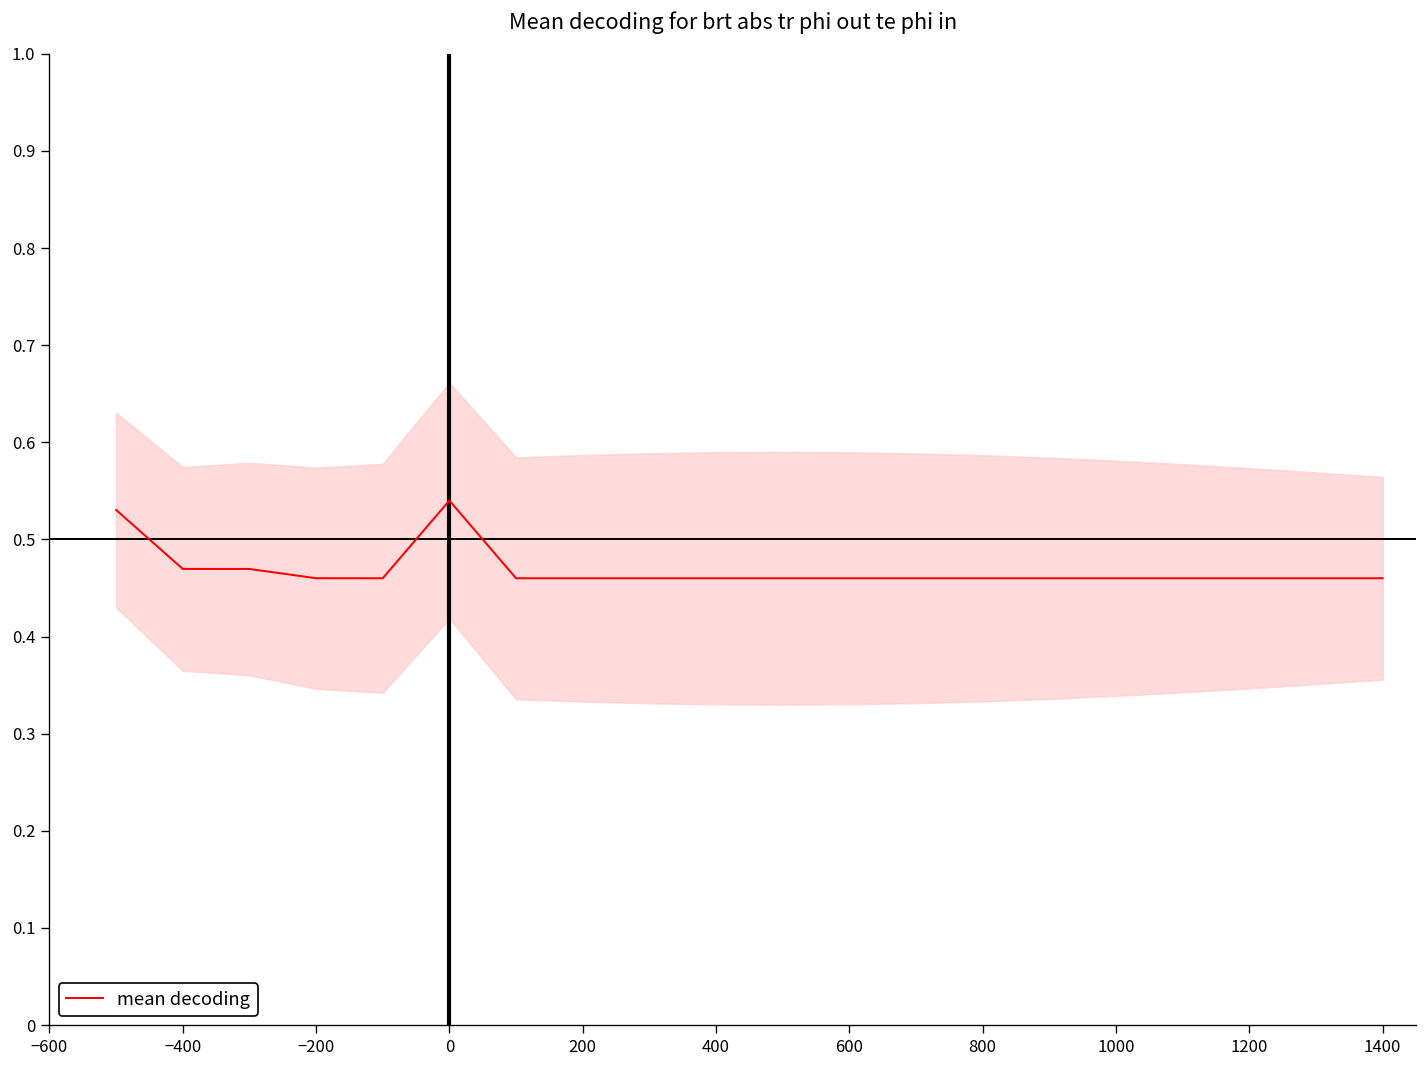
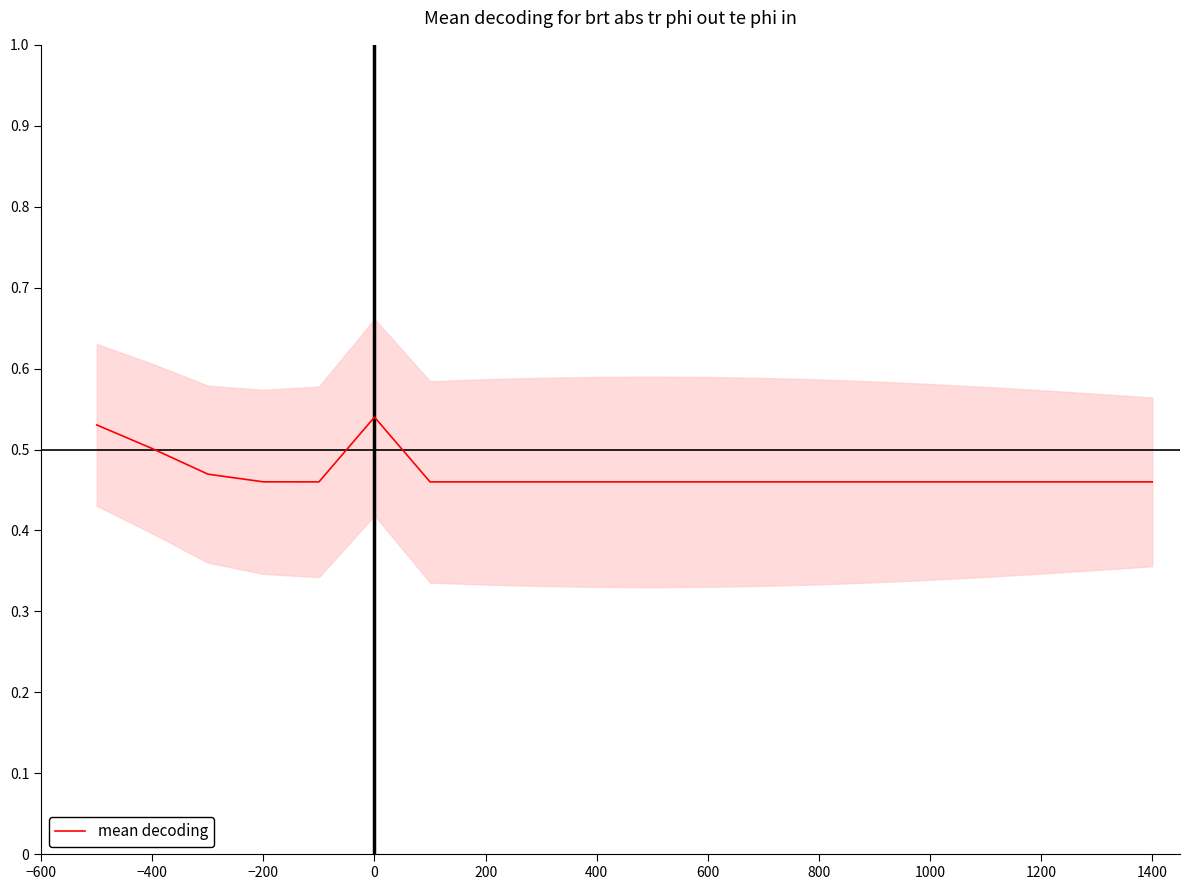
  {
    "mean decoding": {
-     "−400": 0.47,
+     "−400": 0.50,
      "−200": 0.46,
      "0": 0.54,
      "200": 0.46,
      "400": 0.46,
      "600": 0.46,
      "800": 0.46,
      "1000": 0.46,
      "1200": 0.46,
      "1400": 0.46
    }
  }
